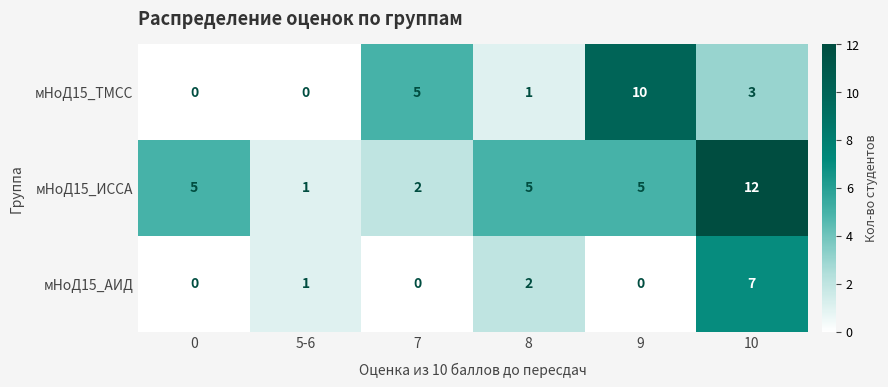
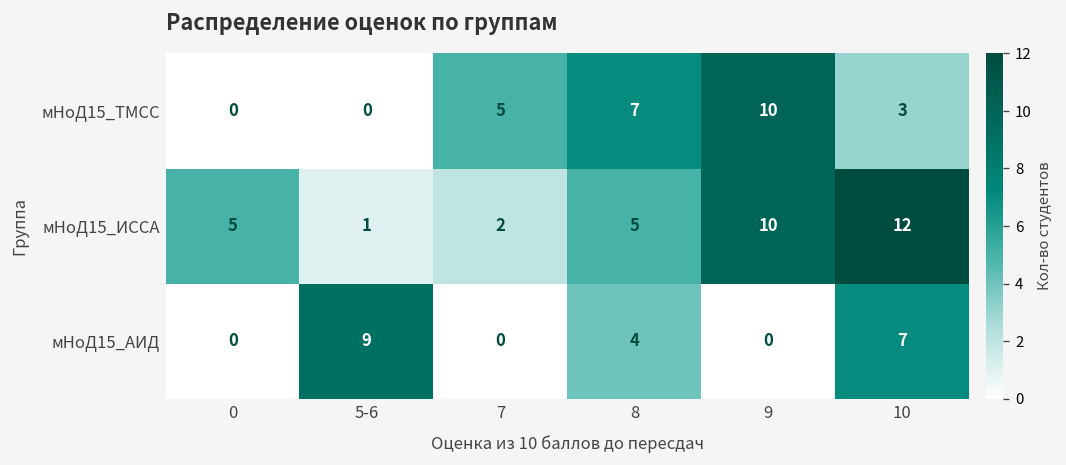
  {
    "мНоД15_ТМСС": {
      "0": 0,
      "5-6": 0,
      "7": 5,
-     "8": 1,
+     "8": 7,
      "9": 10,
      "10": 3
    },
    "мНоД15_ИССА": {
      "0": 5,
      "5-6": 1,
      "7": 2,
      "8": 5,
-     "9": 5,
+     "9": 10,
      "10": 12
    },
    "мНоД15_АИД": {
      "0": 0,
-     "5-6": 1,
+     "5-6": 9,
      "7": 0,
-     "8": 2,
+     "8": 4,
      "9": 0,
      "10": 7
    }
  }
